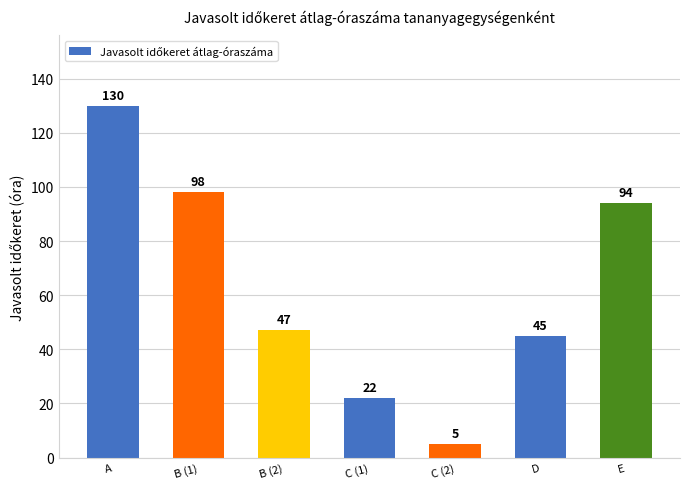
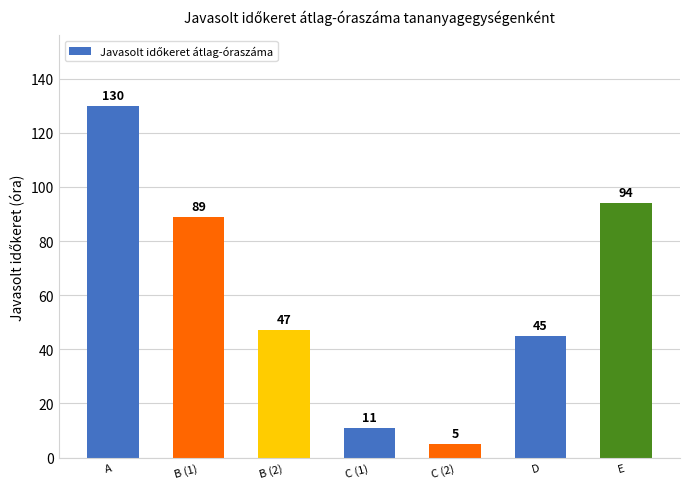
  {
    "A": 130,
-   "B (1)": 98,
+   "B (1)": 89,
    "B (2)": 47,
-   "C (1)": 22,
+   "C (1)": 11,
    "C (2)": 5,
    "D": 45,
    "E": 94
  }
